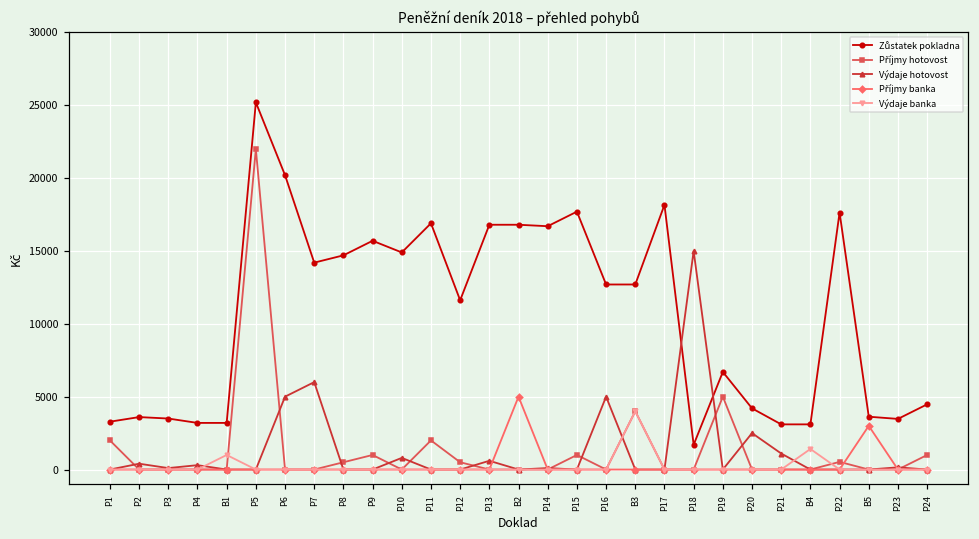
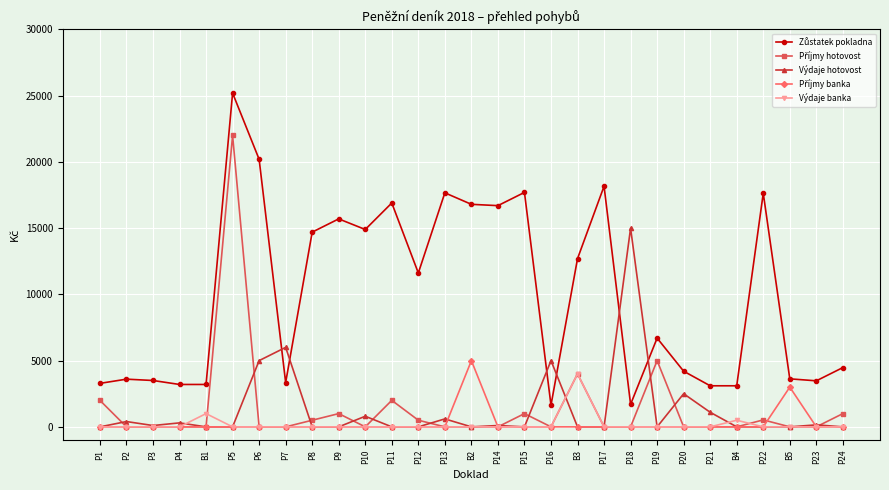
  {
    "Zůstatek pokladna": {
      "P1": 3300,
      "P2": 3600,
      "P3": 3500,
      "P4": 3200,
      "B1": 3200,
      "P5": 25200,
      "P6": 20200,
-     "P7": 14200,
+     "P7": 3300,
      "P8": 14700,
      "P9": 15700,
      "P10": 14900,
      "P11": 16900,
      "P12": 11600,
-     "P13": 16800,
+     "P13": 17700,
      "B2": 16800,
      "P14": 16700,
      "P15": 17700,
-     "P16": 12700,
+     "P16": 1600,
      "B3": 12700,
      "P17": 18200,
      "P18": 1700,
      "P19": 6700,
      "P20": 4200,
      "P21": 3100,
      "B4": 3100,
      "P22": 17600,
      "B5": 3600,
      "P23": 3500,
      "P24": 4500
    },
    "Výdaje banka": {
      "B1": 1000,
-     "B4": 1400
+     "B4": 500
    }
  }
